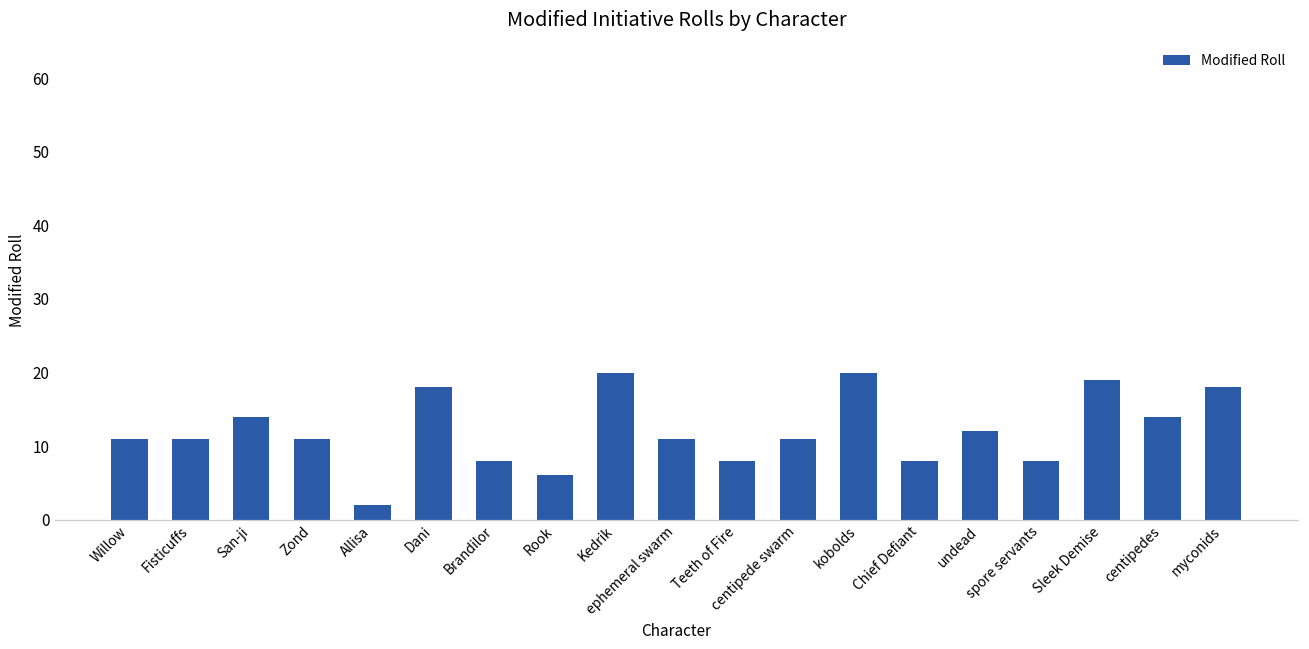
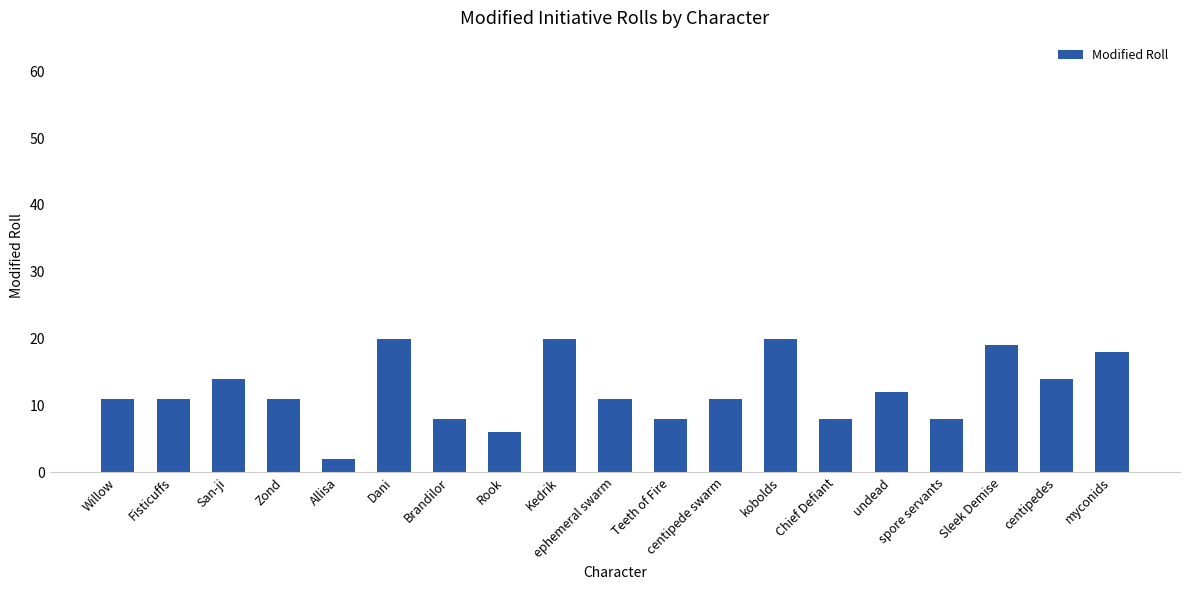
  {
    "Willow": 11,
    "Fisticuffs": 11,
    "San-ji": 14,
    "Zond": 11,
    "Allisa": 2,
-   "Dani": 18,
+   "Dani": 20,
    "Brandilor": 8,
    "Rook": 6,
    "Kedrik": 20,
    "ephemeral swarm": 11,
    "Teeth of Fire": 8,
    "centipede swarm": 11,
    "kobolds": 20,
    "Chief Defiant": 8,
    "undead": 12,
    "spore servants": 8,
    "Sleek Demise": 19,
    "centipedes": 14,
    "myconids": 18
  }
